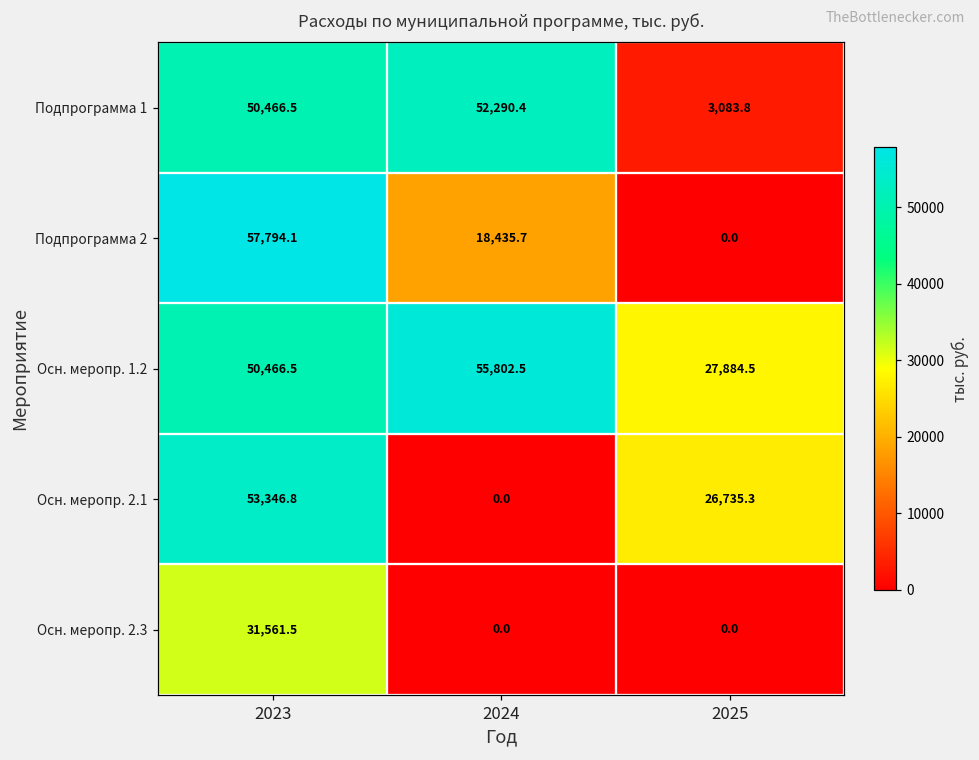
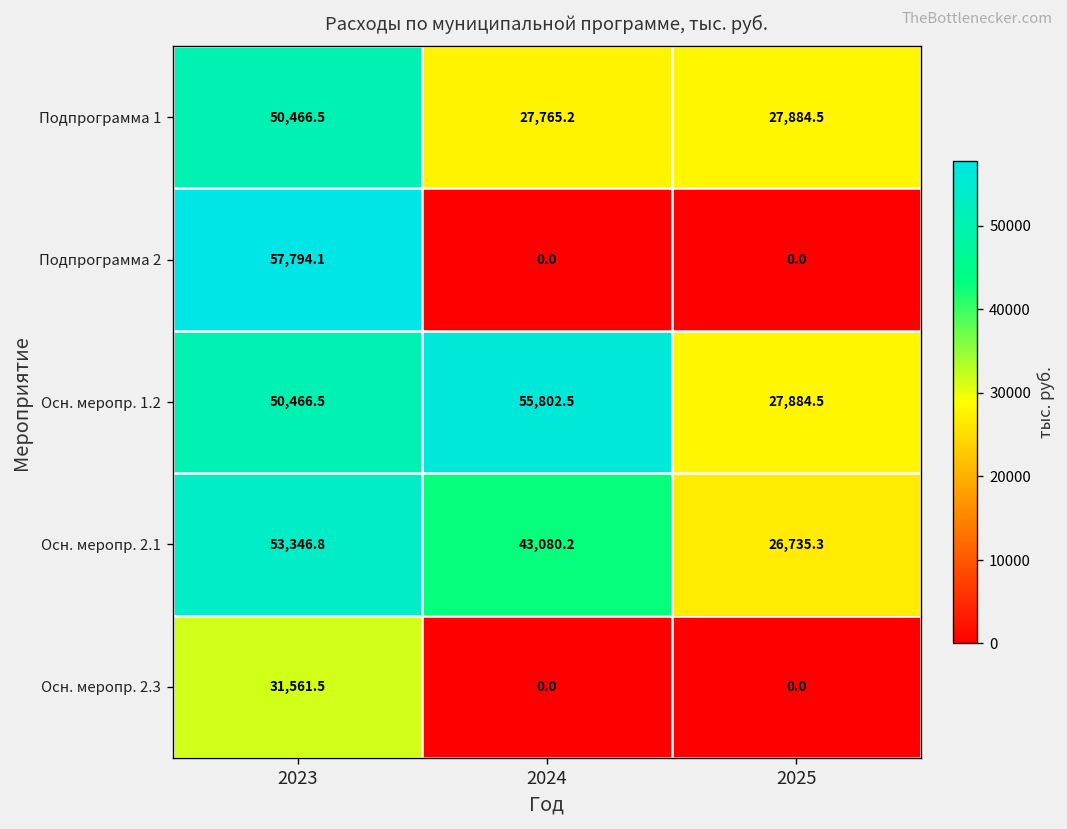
  {
    "Подпрограмма 1": {
      "2023": "50,466.5",
-     "2024": "52,290.4",
-     "2025": "3,083.8"
+     "2024": "27,765.2",
+     "2025": "27,884.5"
    },
    "Подпрограмма 2": {
      "2023": "57,794.1",
-     "2024": "18,435.7",
+     "2024": "0.0",
      "2025": "0.0"
    },
    "Осн. меропр. 1.2": {
      "2023": "50,466.5",
      "2024": "55,802.5",
      "2025": "27,884.5"
    },
    "Осн. меропр. 2.1": {
      "2023": "53,346.8",
-     "2024": "0.0",
+     "2024": "43,080.2",
      "2025": "26,735.3"
    },
    "Осн. меропр. 2.3": {
      "2023": "31,561.5",
      "2024": "0.0",
      "2025": "0.0"
    }
  }
